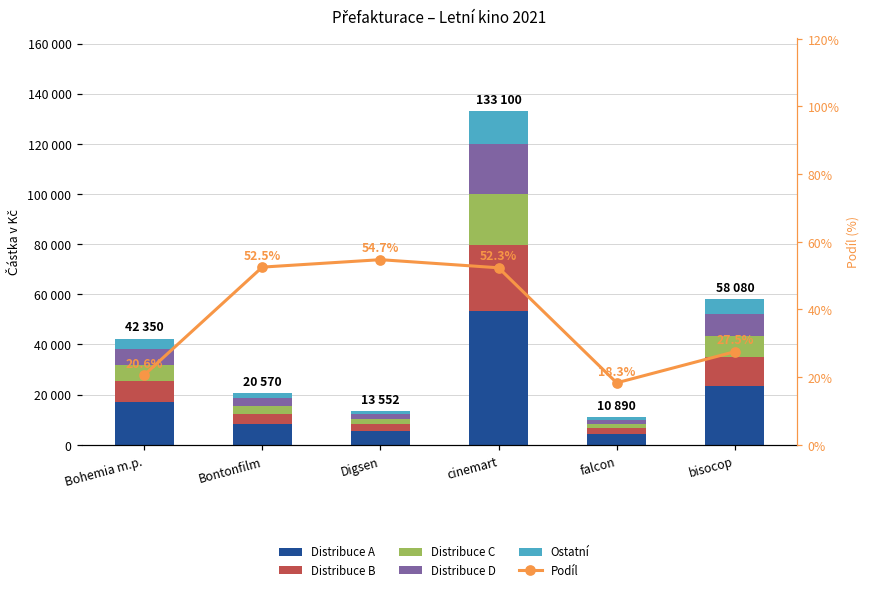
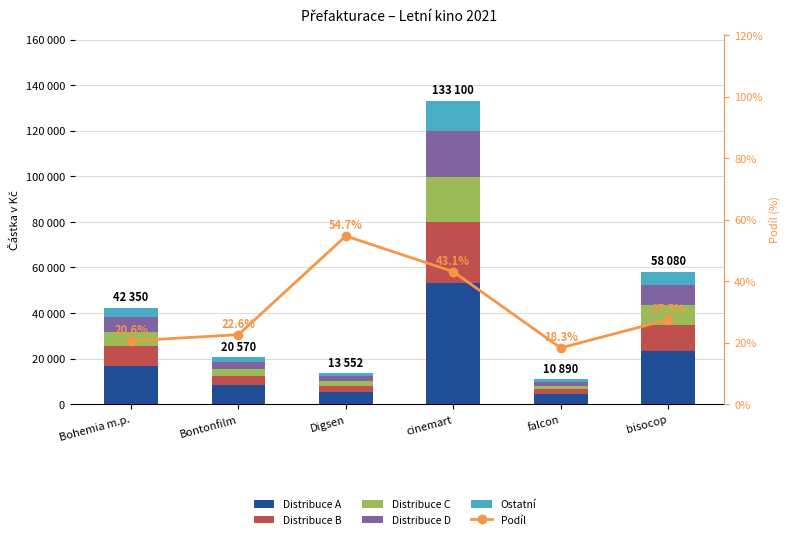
  {
    "Podíl": {
      "Bohemia m.p.": "20.6%",
-     "Bontonfilm": "52.5%",
+     "Bontonfilm": "22.6%",
      "Digsen": "54.7%",
-     "cinemart": "52.3%",
+     "cinemart": "43.1%",
      "falcon": "18.3%",
      "bisocop": "27.5%"
    }
  }
